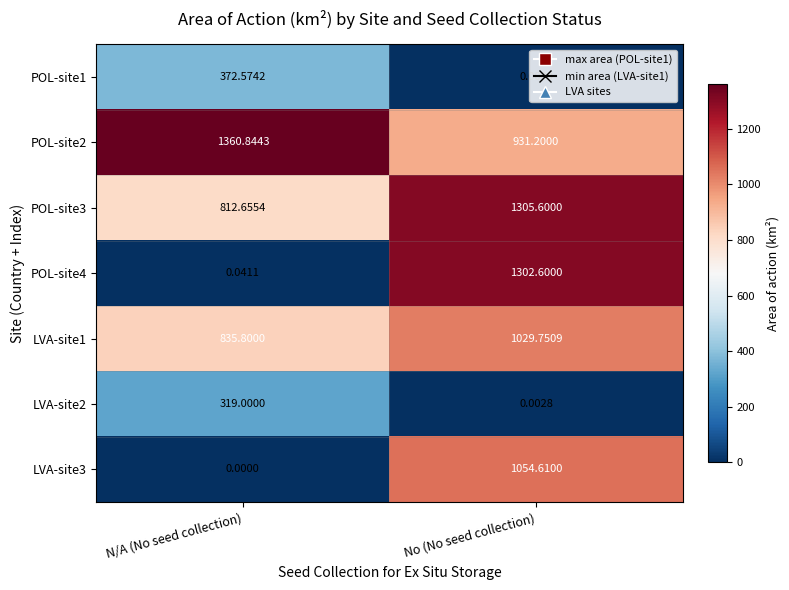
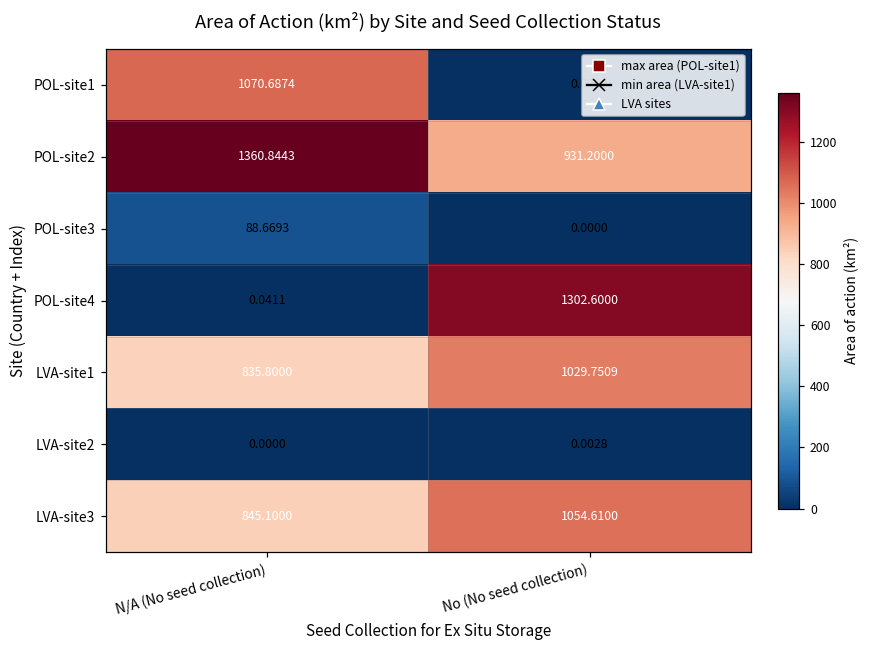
  {
    "POL-site1": {
-     "N/A (No seed collection)": 372.5742
+     "N/A (No seed collection)": 1070.6874
    },
    "POL-site2": {
      "N/A (No seed collection)": 1360.8443,
      "No (No seed collection)": 931.2000
    },
    "POL-site3": {
-     "N/A (No seed collection)": 812.6554,
-     "No (No seed collection)": 1305.6000
+     "N/A (No seed collection)": 88.6693,
+     "No (No seed collection)": 0.0000
    },
    "POL-site4": {
      "N/A (No seed collection)": 0.0411,
      "No (No seed collection)": 1302.6000
    },
    "LVA-site1": {
      "N/A (No seed collection)": 835.8000,
      "No (No seed collection)": 1029.7509
    },
    "LVA-site2": {
-     "N/A (No seed collection)": 319.0000,
+     "N/A (No seed collection)": 0.0000,
      "No (No seed collection)": 0.0028
    },
    "LVA-site3": {
-     "N/A (No seed collection)": 0.0000,
+     "N/A (No seed collection)": 845.1000,
      "No (No seed collection)": 1054.6100
    }
  }
